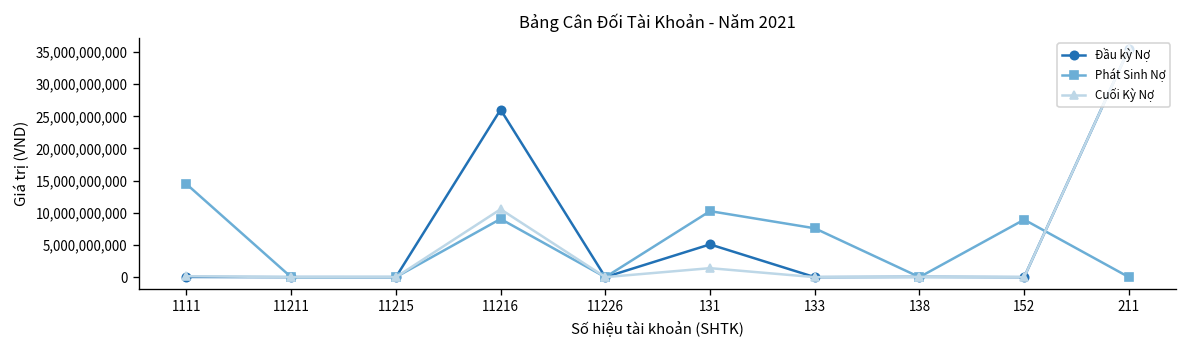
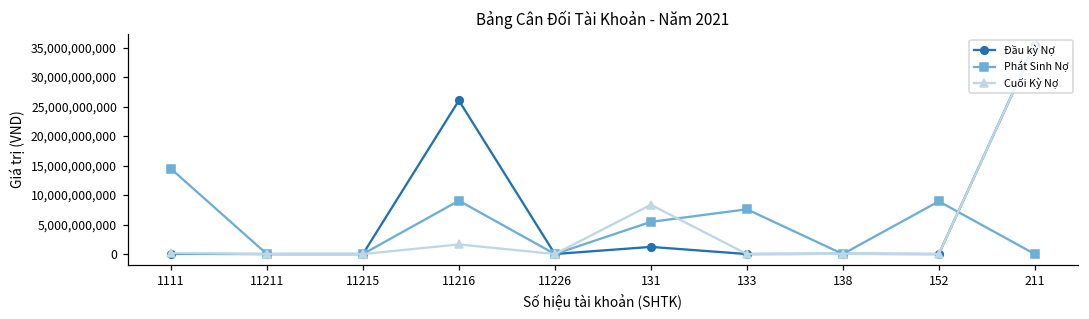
  {
    "Đầu kỳ Nợ": {
      "11216": "26,000,000,000",
-     "131": "5,000,000,000"
+     "131": "1,000,000,000"
    },
    "Phát Sinh Nợ": {
      "1111": "14,000,000,000",
      "11216": "9,000,000,000",
-     "131": "10,000,000,000",
+     "131": "5,000,000,000",
      "133": "8,000,000,000",
      "152": "9,000,000,000",
      "211": "0"
    },
    "Cuối Kỳ Nợ": {
-     "11216": "11,000,000,000",
-     "131": "1,000,000,000"
+     "11216": "2,000,000,000",
+     "131": "8,000,000,000"
    }
  }
